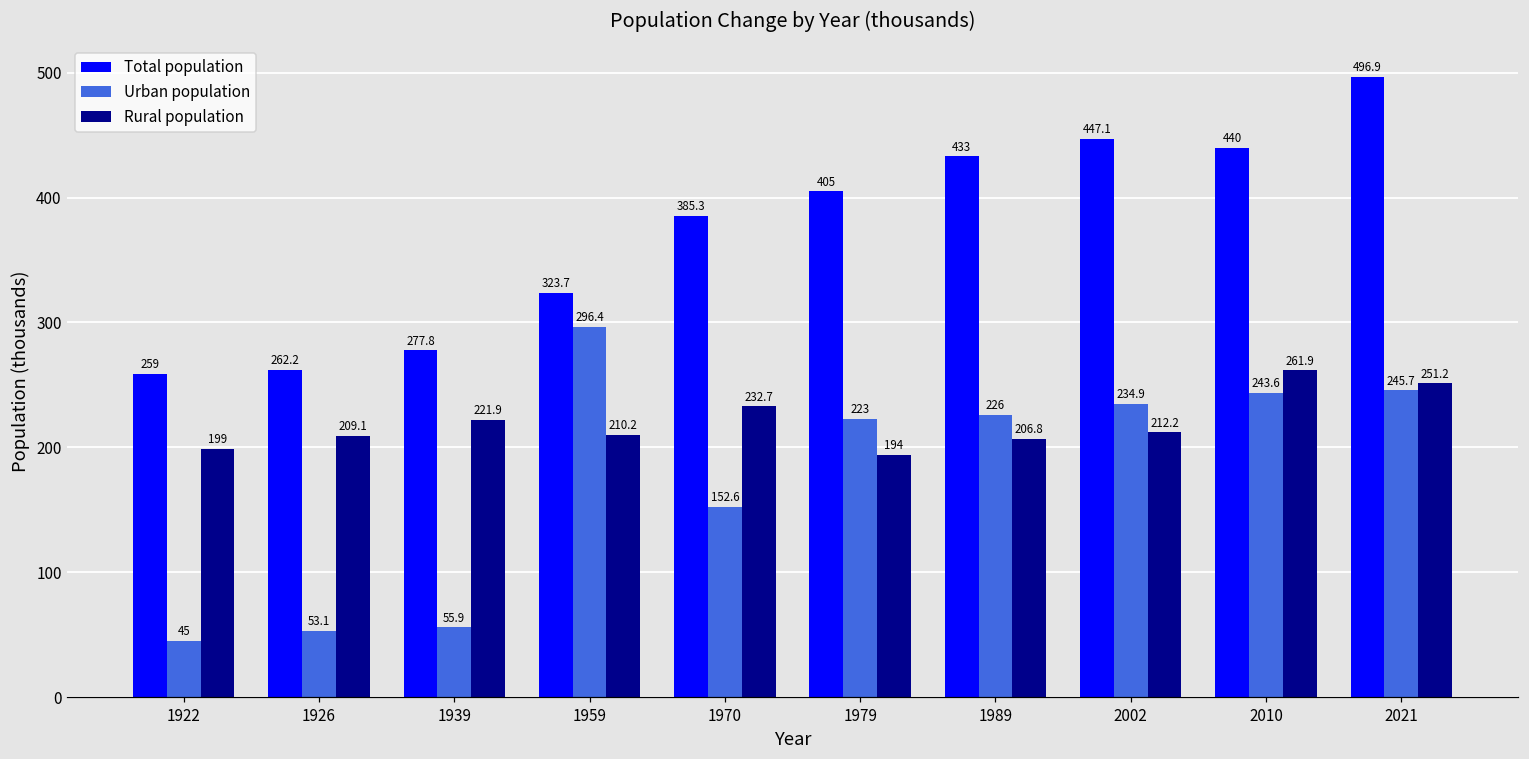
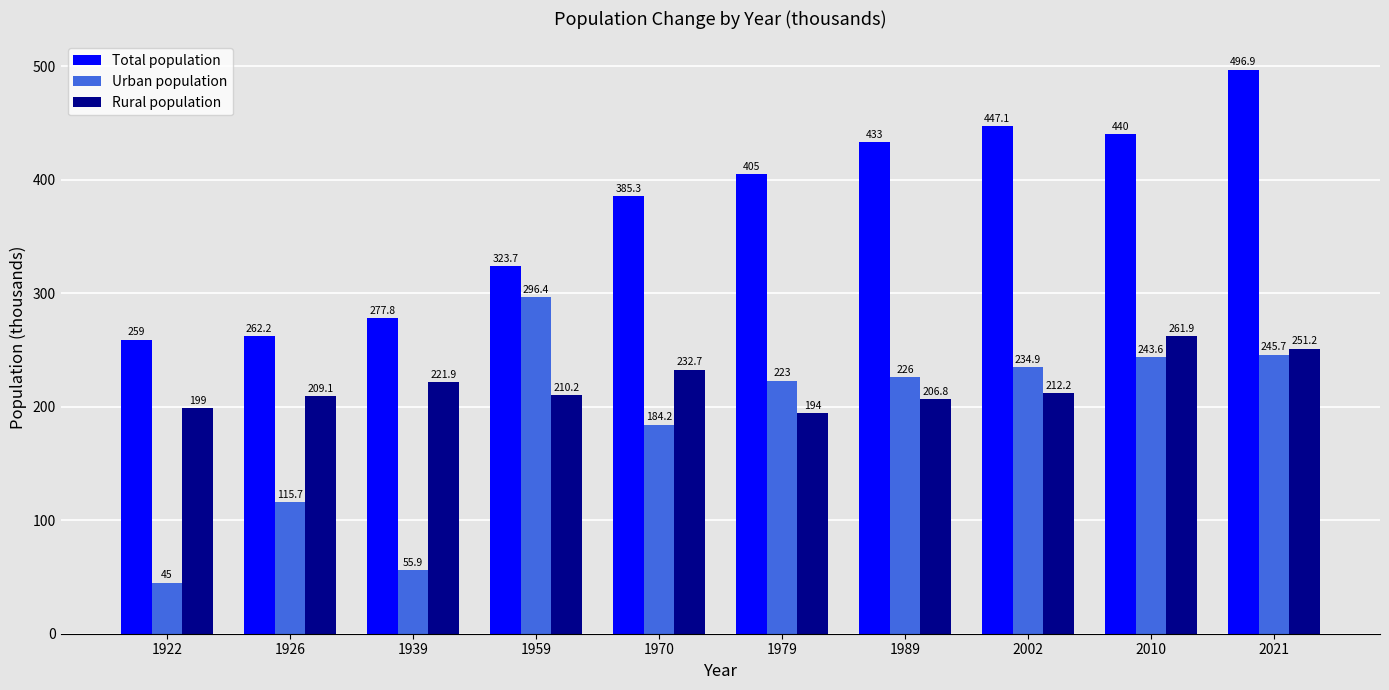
  {
    "Total population": {
      "1922": 259,
      "1926": 262.2,
      "1939": 277.8,
      "1959": 323.7,
      "1970": 385.3,
      "1979": 405,
      "1989": 433,
      "2002": 447.1,
      "2010": 440,
      "2021": 496.9
    },
    "Urban population": {
      "1922": 45,
-     "1926": 53.1,
+     "1926": 115.7,
      "1939": 55.9,
      "1959": 296.4,
-     "1970": 152.6,
+     "1970": 184.2,
      "1979": 223,
      "1989": 226,
      "2002": 234.9,
      "2010": 243.6,
      "2021": 245.7
    },
    "Rural population": {
      "1922": 199,
      "1926": 209.1,
      "1939": 221.9,
      "1959": 210.2,
      "1970": 232.7,
      "1979": 194,
      "1989": 206.8,
      "2002": 212.2,
      "2010": 261.9,
      "2021": 251.2
    }
  }
